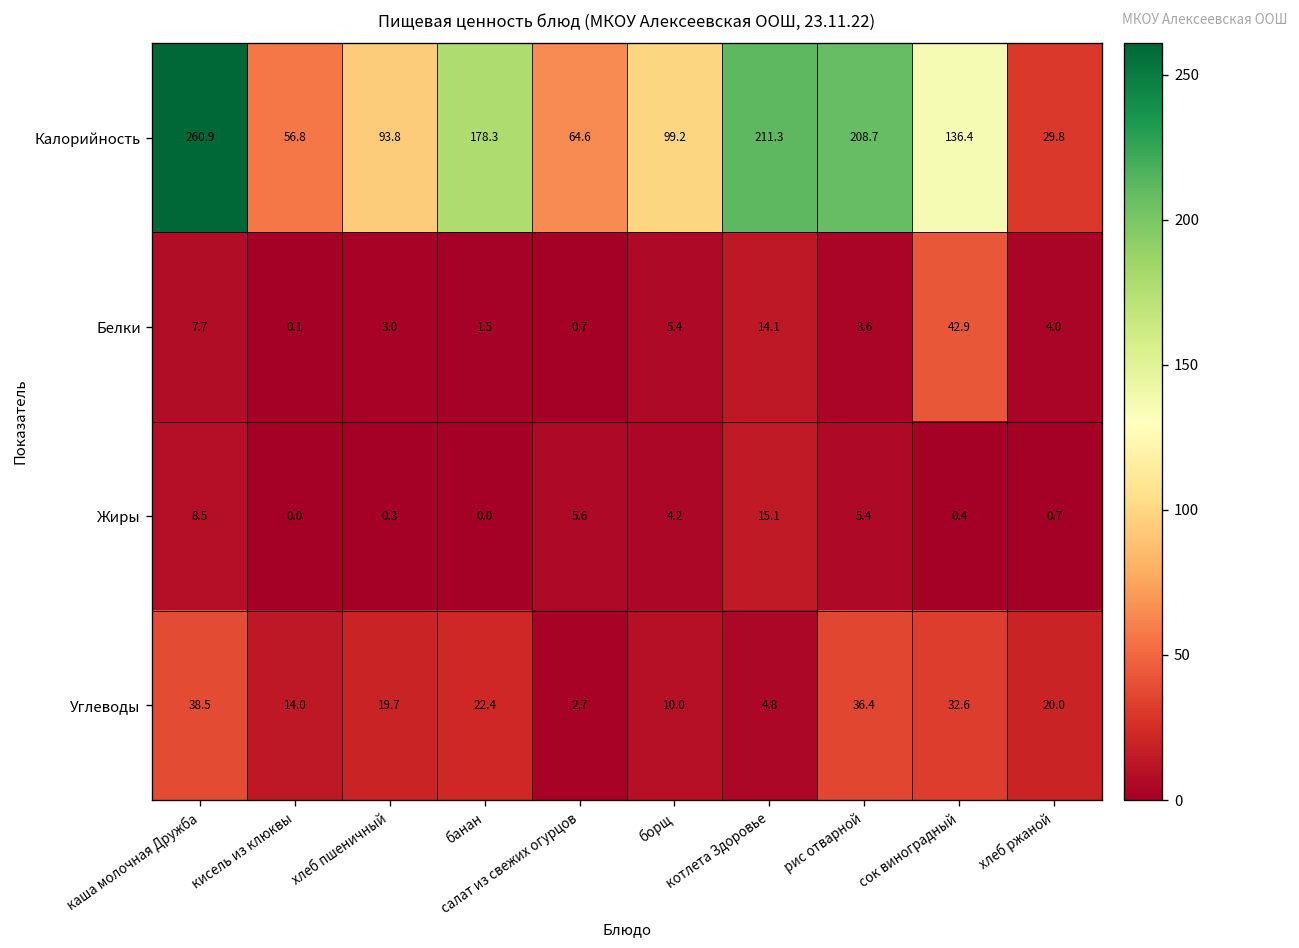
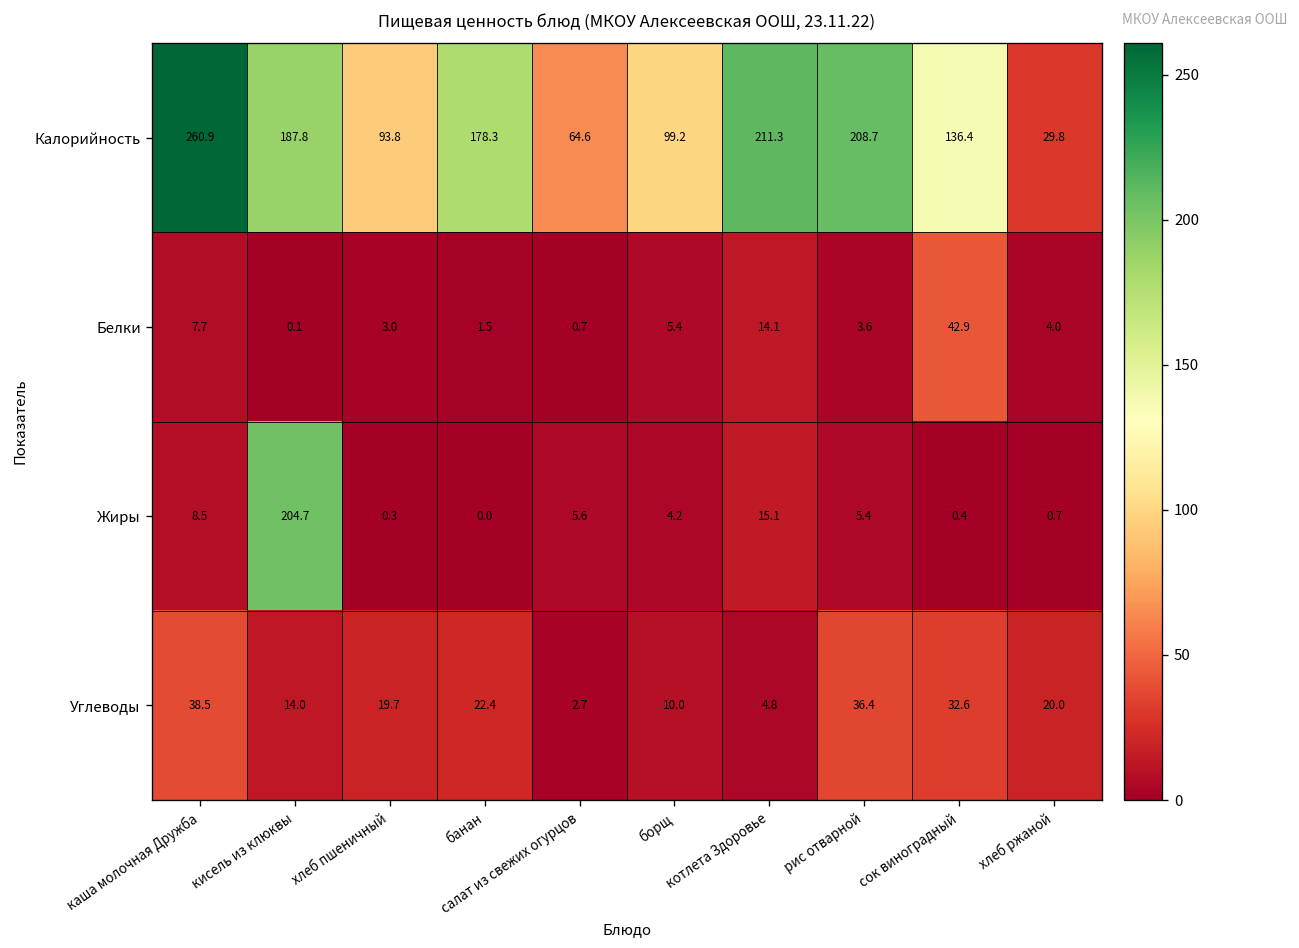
  {
    "Калорийность": {
      "каша молочная Дружба": 260.9,
-     "кисель из клюквы": 56.8,
+     "кисель из клюквы": 187.8,
      "хлеб пшеничный": 93.8,
      "банан": 178.3,
      "салат из свежих огурцов": 64.6,
      "борщ": 99.2,
      "котлета Здоровье": 211.3,
      "рис отварной": 208.7,
      "сок виноградный": 136.4,
      "хлеб ржаной": 29.8
    },
    "Белки": {
      "каша молочная Дружба": 7.7,
      "кисель из клюквы": 0.1,
      "хлеб пшеничный": 3.0,
      "банан": 1.5,
      "салат из свежих огурцов": 0.7,
      "борщ": 5.4,
      "котлета Здоровье": 14.1,
      "рис отварной": 3.6,
      "сок виноградный": 42.9,
      "хлеб ржаной": 4.0
    },
    "Жиры": {
      "каша молочная Дружба": 8.5,
-     "кисель из клюквы": 0.0,
+     "кисель из клюквы": 204.7,
      "хлеб пшеничный": 0.3,
      "банан": 0.0,
      "салат из свежих огурцов": 5.6,
      "борщ": 4.2,
      "котлета Здоровье": 15.1,
      "рис отварной": 5.4,
      "сок виноградный": 0.4,
      "хлеб ржаной": 0.7
    },
    "Углеводы": {
      "каша молочная Дружба": 38.5,
      "кисель из клюквы": 14.0,
      "хлеб пшеничный": 19.7,
      "банан": 22.4,
      "салат из свежих огурцов": 2.7,
      "борщ": 10.0,
      "котлета Здоровье": 4.8,
      "рис отварной": 36.4,
      "сок виноградный": 32.6,
      "хлеб ржаной": 20.0
    }
  }
